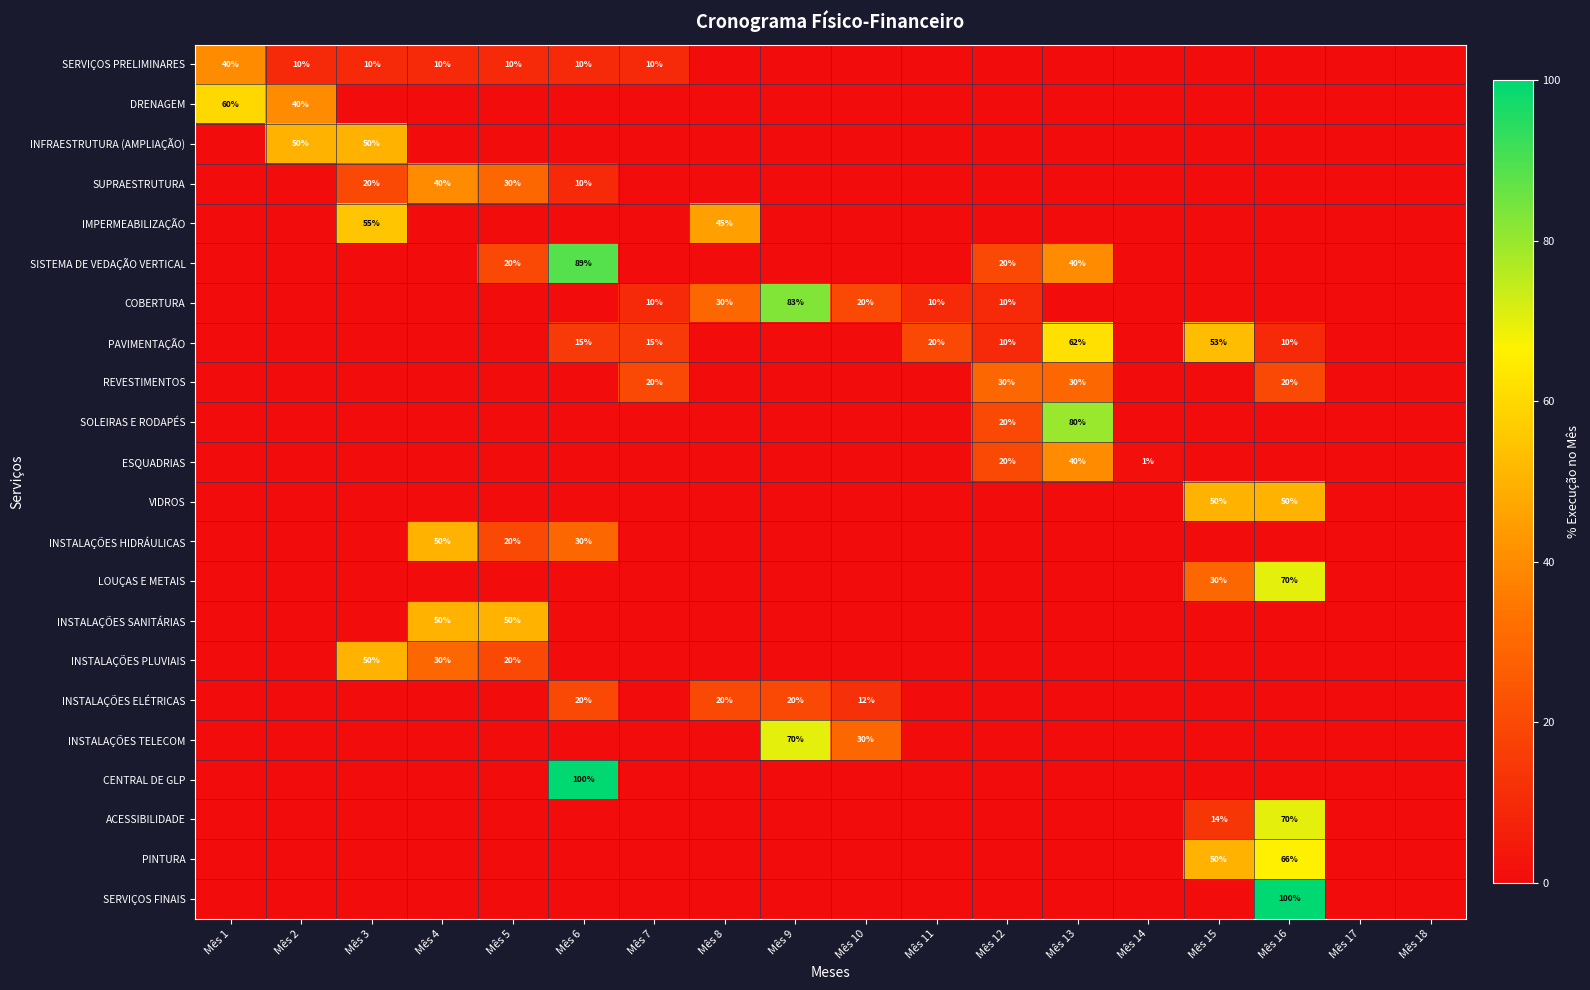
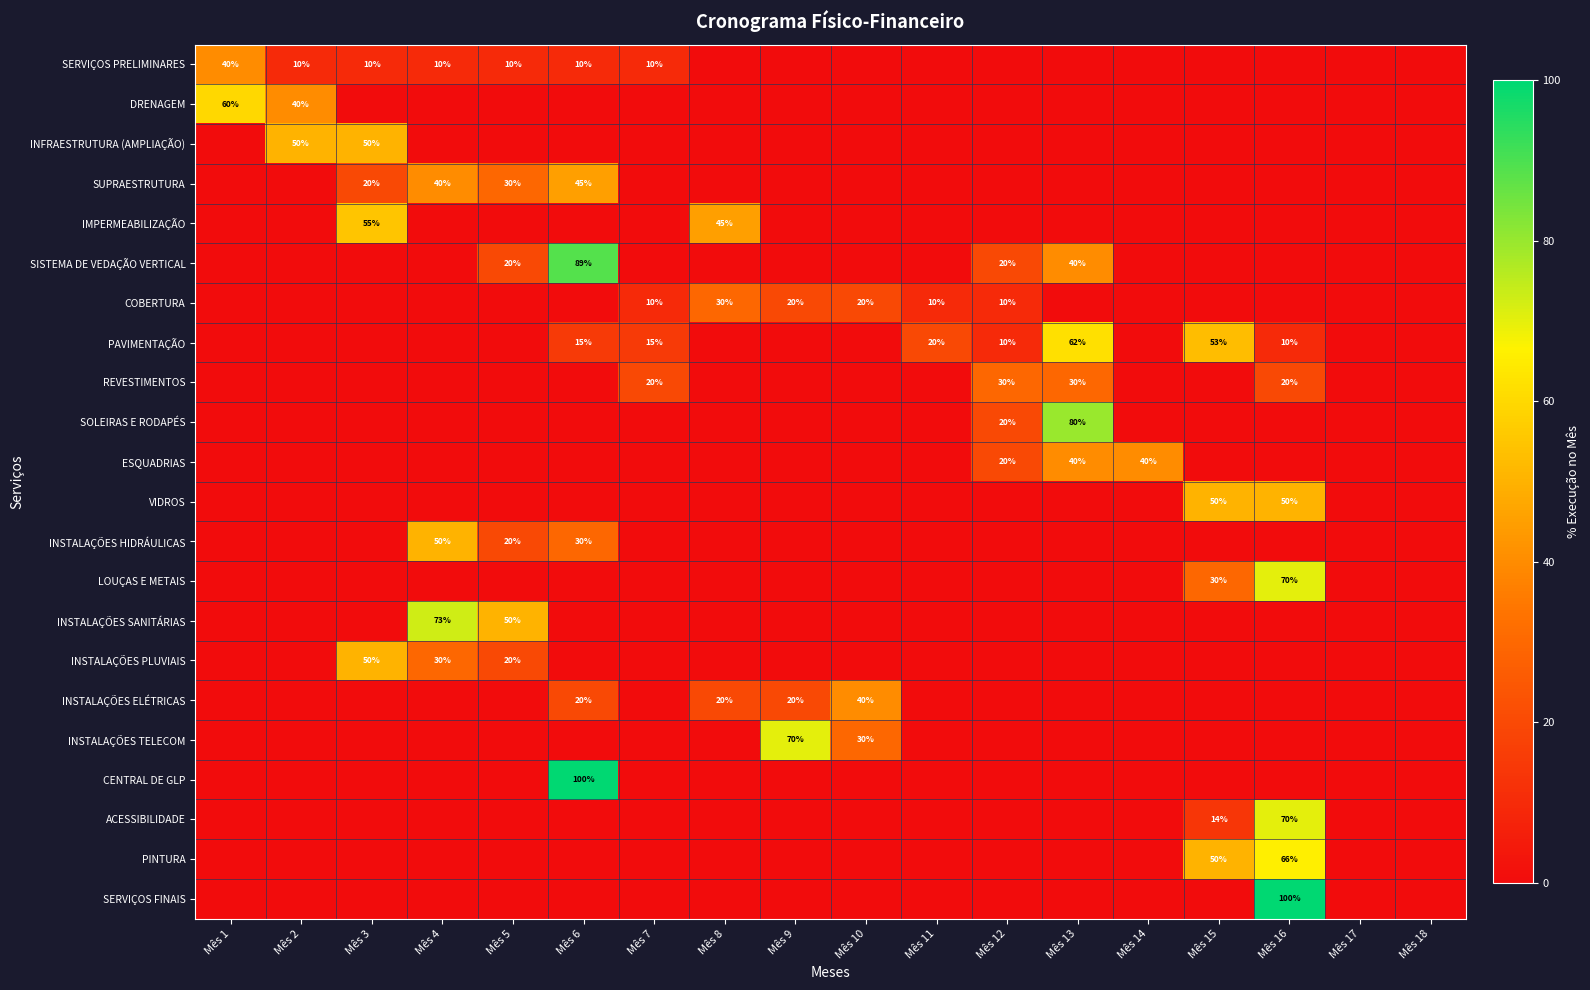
  {
    "SERVIÇOS PRELIMINARES": {
      "Mês 1": "40%",
      "Mês 2": "10%",
      "Mês 3": "10%",
      "Mês 4": "10%",
      "Mês 5": "10%",
      "Mês 6": "10%",
      "Mês 7": "10%"
    },
    "DRENAGEM": {
      "Mês 1": "60%",
      "Mês 2": "40%"
    },
    "INFRAESTRUTURA (AMPLIAÇÃO)": {
      "Mês 2": "50%",
      "Mês 3": "50%"
    },
    "SUPRAESTRUTURA": {
      "Mês 3": "20%",
      "Mês 4": "40%",
      "Mês 5": "30%",
-     "Mês 6": "10%"
+     "Mês 6": "45%"
    },
    "IMPERMEABILIZAÇÃO": {
      "Mês 3": "55%",
      "Mês 8": "45%"
    },
    "SISTEMA DE VEDAÇÃO VERTICAL": {
      "Mês 5": "20%",
      "Mês 6": "89%",
      "Mês 12": "20%",
      "Mês 13": "40%"
    },
    "COBERTURA": {
      "Mês 7": "10%",
      "Mês 8": "30%",
-     "Mês 9": "83%",
+     "Mês 9": "20%",
      "Mês 10": "20%",
      "Mês 11": "10%",
      "Mês 12": "10%"
    },
    "PAVIMENTAÇÃO": {
      "Mês 6": "15%",
      "Mês 7": "15%",
      "Mês 11": "20%",
      "Mês 12": "10%",
      "Mês 13": "62%",
      "Mês 15": "53%",
      "Mês 16": "10%"
    },
    "REVESTIMENTOS": {
      "Mês 7": "20%",
      "Mês 12": "30%",
      "Mês 13": "30%",
      "Mês 16": "20%"
    },
    "SOLEIRAS E RODAPÉS": {
      "Mês 12": "20%",
      "Mês 13": "80%"
    },
    "ESQUADRIAS": {
      "Mês 12": "20%",
      "Mês 13": "40%",
-     "Mês 14": "1%"
+     "Mês 14": "40%"
    },
    "VIDROS": {
      "Mês 15": "50%",
      "Mês 16": "50%"
    },
    "INSTALAÇÕES HIDRÁULICAS": {
      "Mês 4": "50%",
      "Mês 5": "20%",
      "Mês 6": "30%"
    },
    "LOUÇAS E METAIS": {
      "Mês 15": "30%",
      "Mês 16": "70%"
    },
    "INSTALAÇÕES SANITÁRIAS": {
-     "Mês 4": "50%",
+     "Mês 4": "73%",
      "Mês 5": "50%"
    },
    "INSTALAÇÕES PLUVIAIS": {
      "Mês 3": "50%",
      "Mês 4": "30%",
      "Mês 5": "20%"
    },
    "INSTALAÇÕES ELÉTRICAS": {
      "Mês 6": "20%",
      "Mês 8": "20%",
      "Mês 9": "20%",
-     "Mês 10": "12%"
+     "Mês 10": "40%"
    },
    "INSTALAÇÕES TELECOM": {
      "Mês 9": "70%",
      "Mês 10": "30%"
    },
    "CENTRAL DE GLP": {
      "Mês 6": "100%"
    },
    "ACESSIBILIDADE": {
      "Mês 15": "14%",
      "Mês 16": "70%"
    },
    "PINTURA": {
      "Mês 15": "50%",
      "Mês 16": "66%"
    },
    "SERVIÇOS FINAIS": {
      "Mês 16": "100%"
    }
  }
